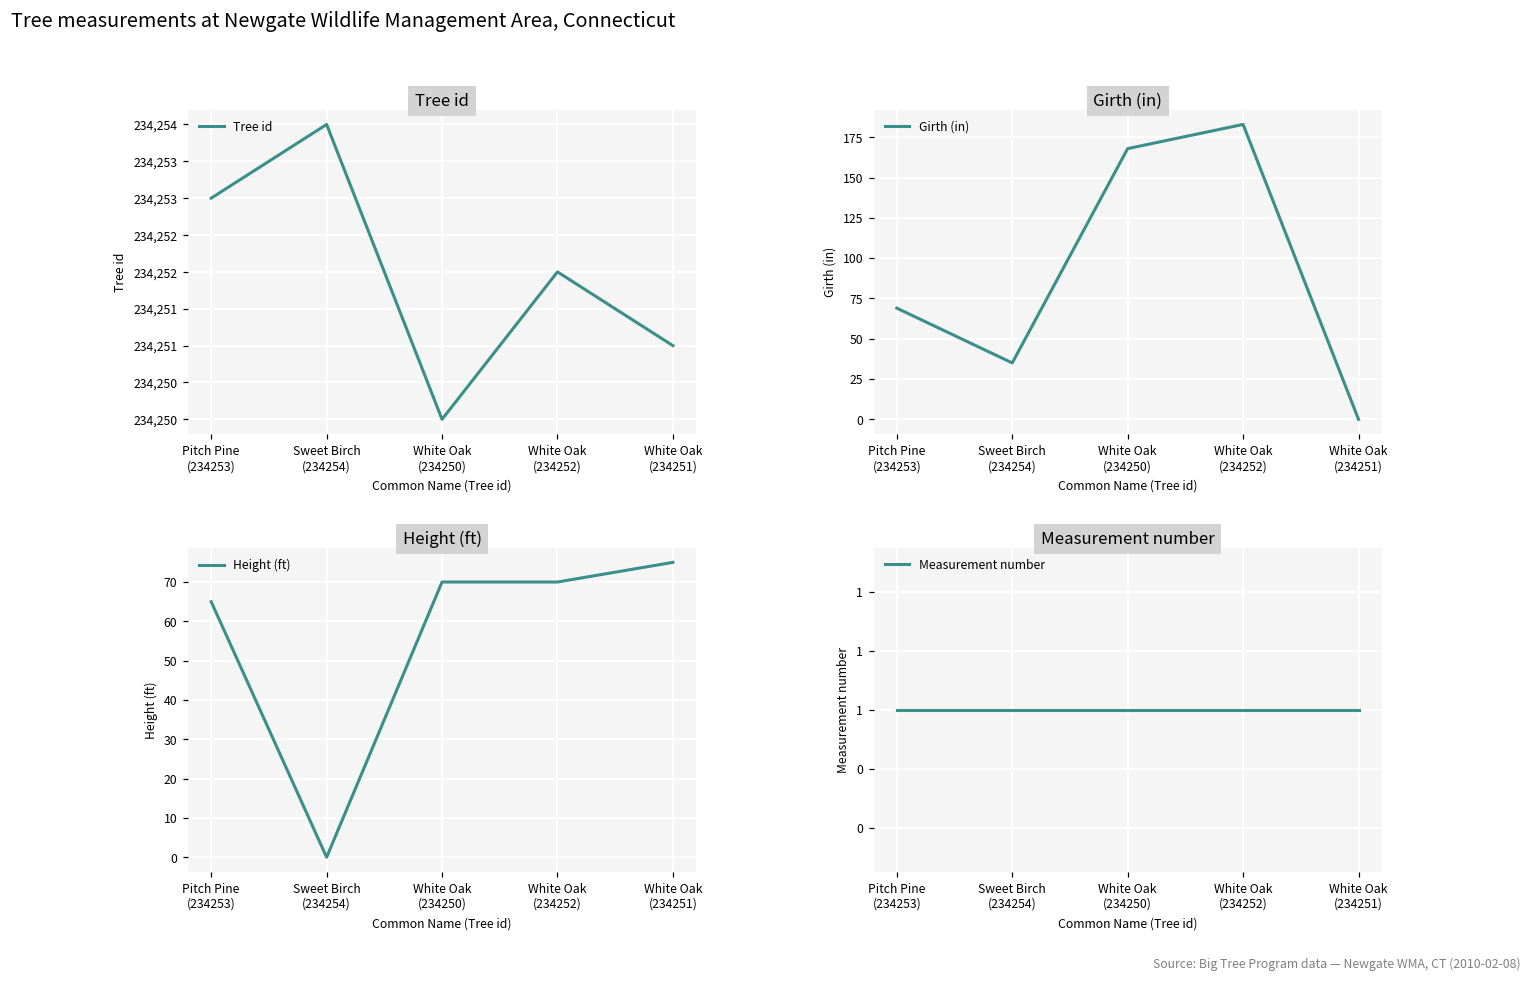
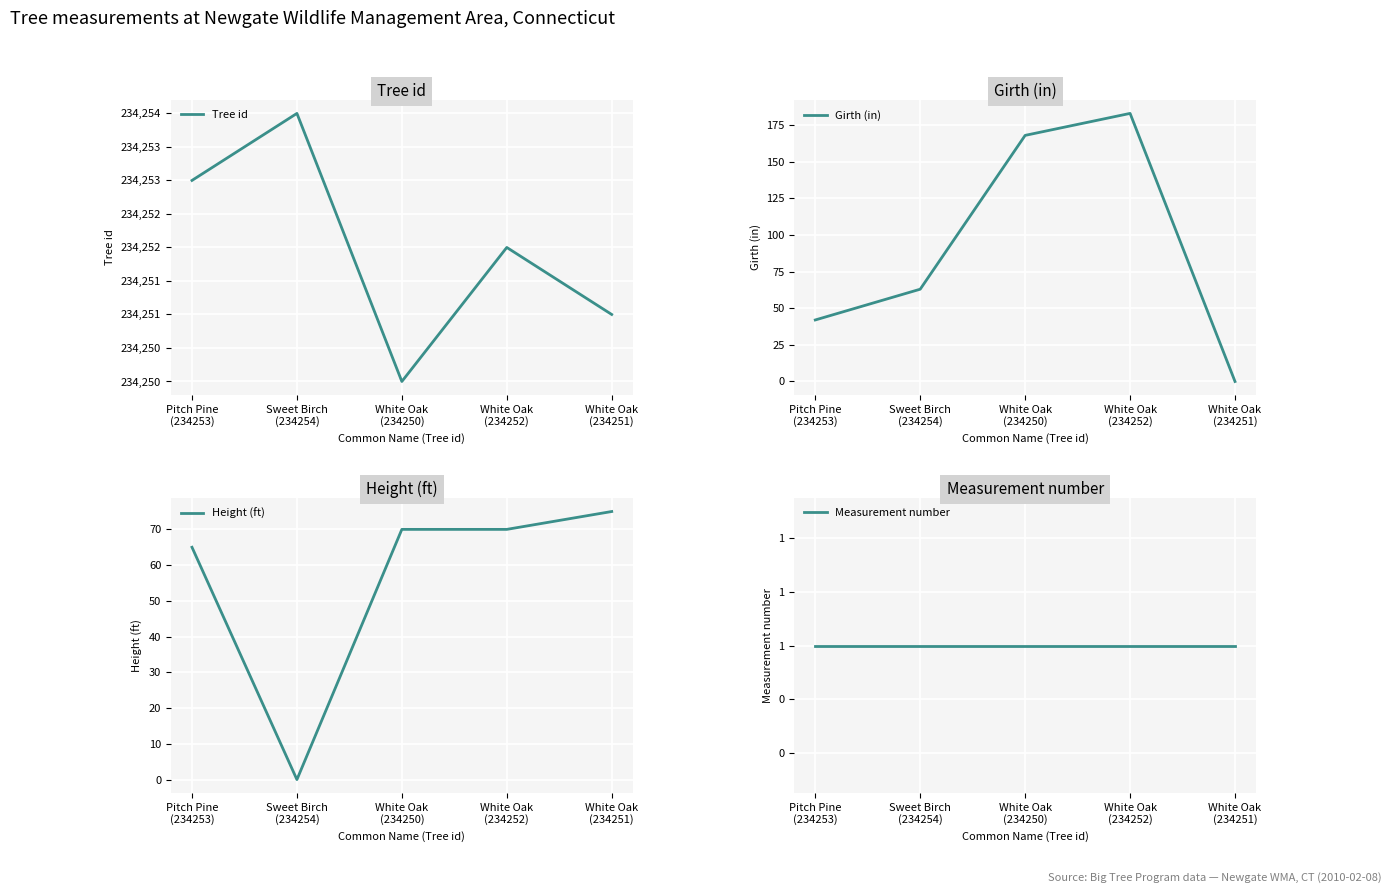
  {
    "Girth (in)": {
-     "Pitch Pine (234253)": 69,
-     "Sweet Birch (234254)": 35,
+     "Pitch Pine (234253)": 42,
+     "Sweet Birch (234254)": 63,
      "White Oak (234250)": 168,
      "White Oak (234252)": 183,
      "White Oak (234251)": 0
    },
    "Height (ft)": {
      "Pitch Pine (234253)": 65,
      "Sweet Birch (234254)": 0,
      "White Oak (234250)": 70,
      "White Oak (234252)": 70,
      "White Oak (234251)": 75
    }
  }
